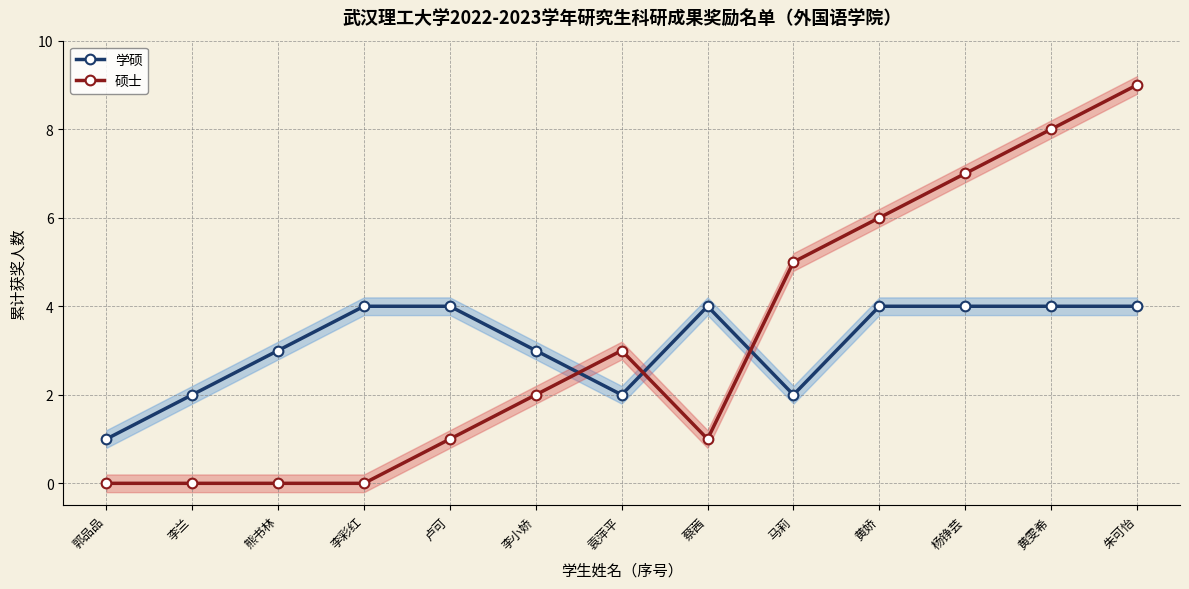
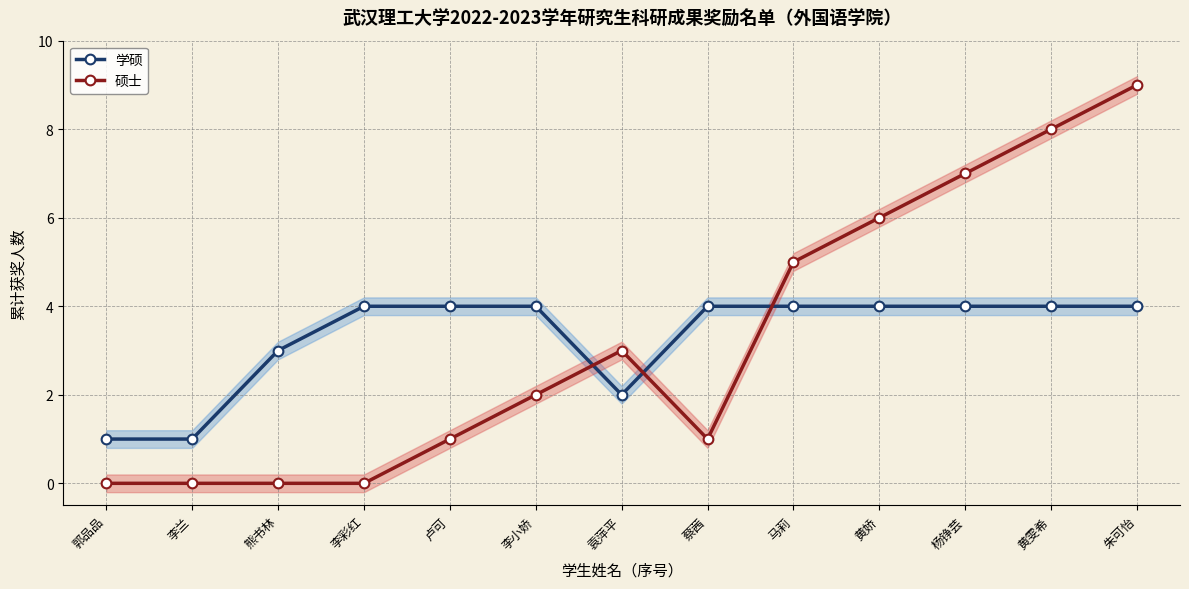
  {
    "学硕": {
      "郭品品": 1,
-     "李兰": 2,
+     "李兰": 1,
      "熊书林": 3,
      "李彩红": 4,
      "卢可": 4,
-     "李小娇": 3,
+     "李小娇": 4,
      "袁萍平": 2,
      "蔡茜": 4,
-     "马莉": 2,
+     "马莉": 4,
      "黄娇": 4,
      "杨铮芸": 4,
      "黄雯希": 4,
      "朱可怡": 4
    },
    "硕士": {
      "郭品品": 0,
      "李兰": 0,
      "熊书林": 0,
      "李彩红": 0,
      "卢可": 1,
      "李小娇": 2,
      "袁萍平": 3,
      "蔡茜": 1,
      "马莉": 5,
      "黄娇": 6,
      "杨铮芸": 7,
      "黄雯希": 8,
      "朱可怡": 9
    }
  }
